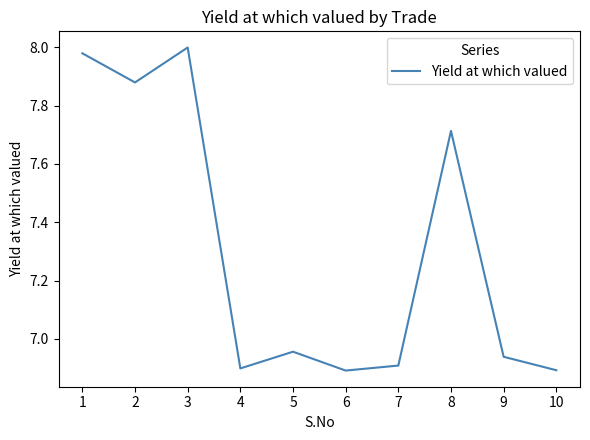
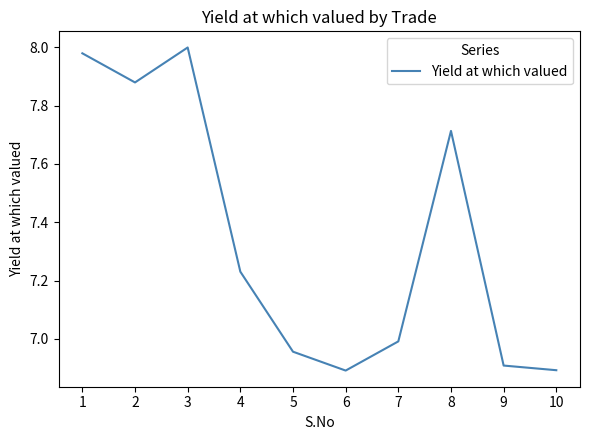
  {
    "1": 7.98,
    "2": 7.88,
    "3": 8.00,
-   "4": 6.90,
+   "4": 7.23,
    "5": 6.96,
    "6": 6.89,
-   "7": 6.91,
+   "7": 6.99,
    "8": 7.71,
-   "9": 6.94,
+   "9": 6.91,
    "10": 6.89
  }
